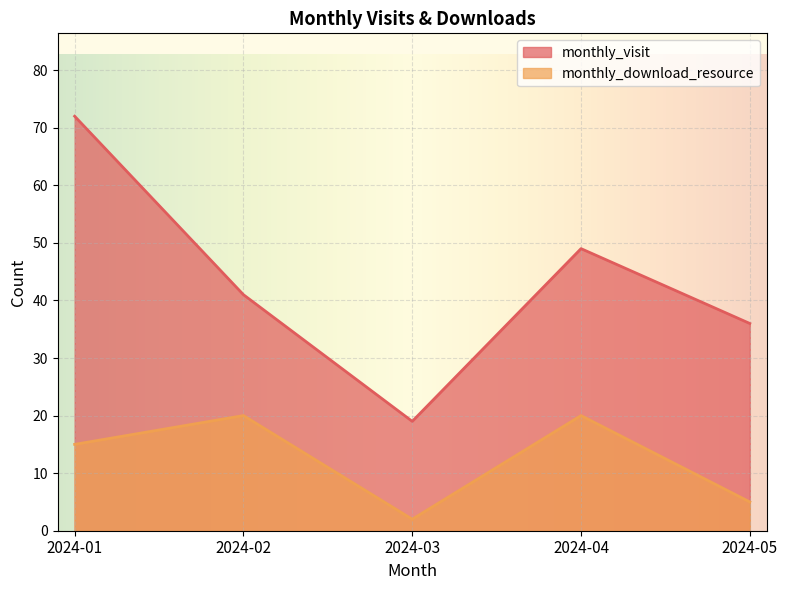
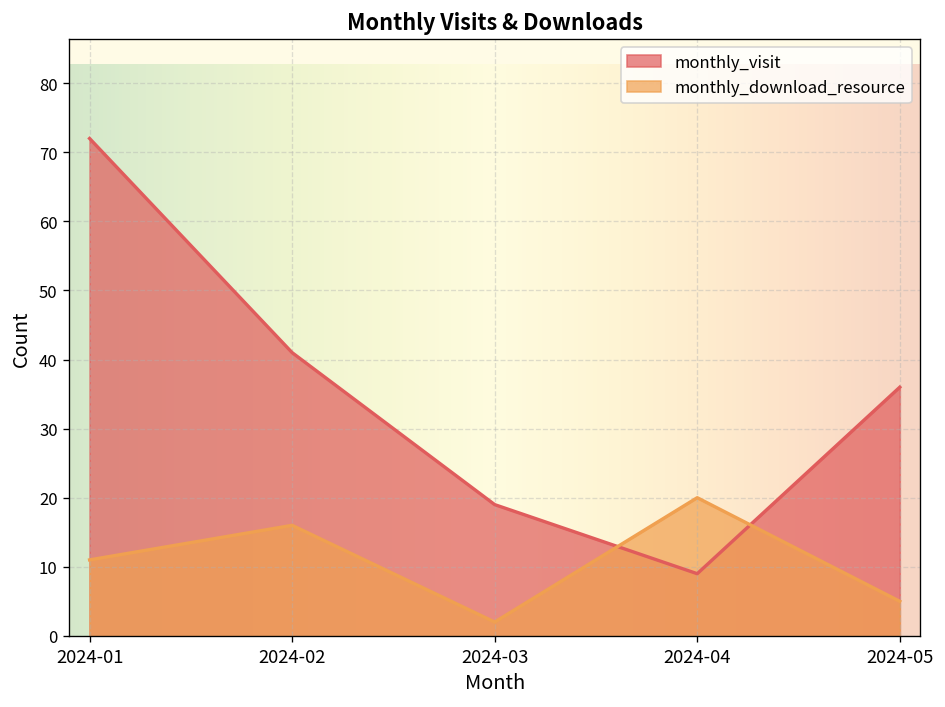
  {
    "monthly_visit": {
      "2024-01": 72,
      "2024-02": 41,
      "2024-03": 19,
-     "2024-04": 49,
+     "2024-04": 9,
      "2024-05": 36
    },
    "monthly_download_resource": {
-     "2024-01": 15,
-     "2024-02": 20,
+     "2024-01": 11,
+     "2024-02": 16,
      "2024-03": 2,
      "2024-04": 20,
      "2024-05": 5
    }
  }
